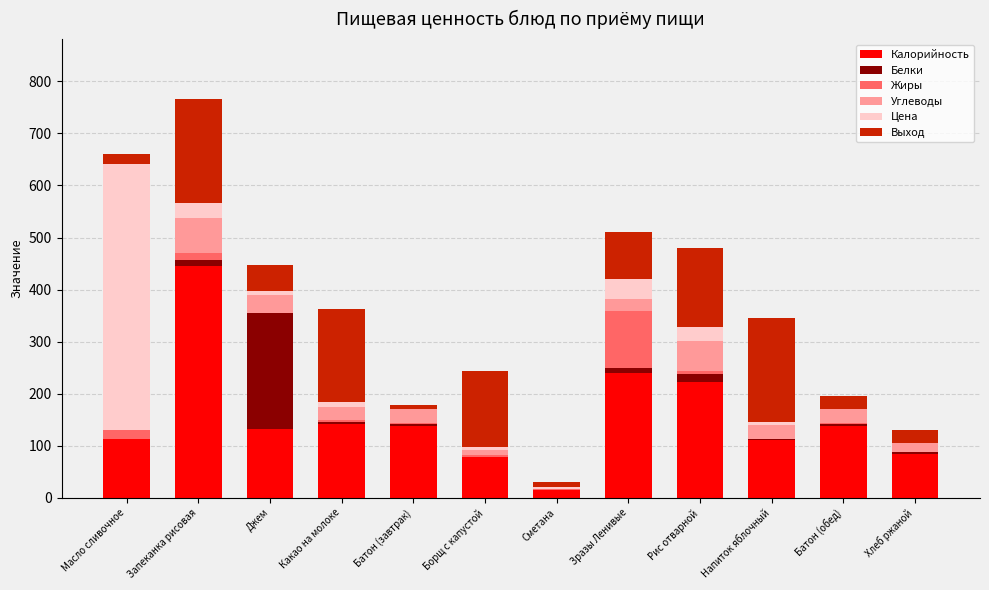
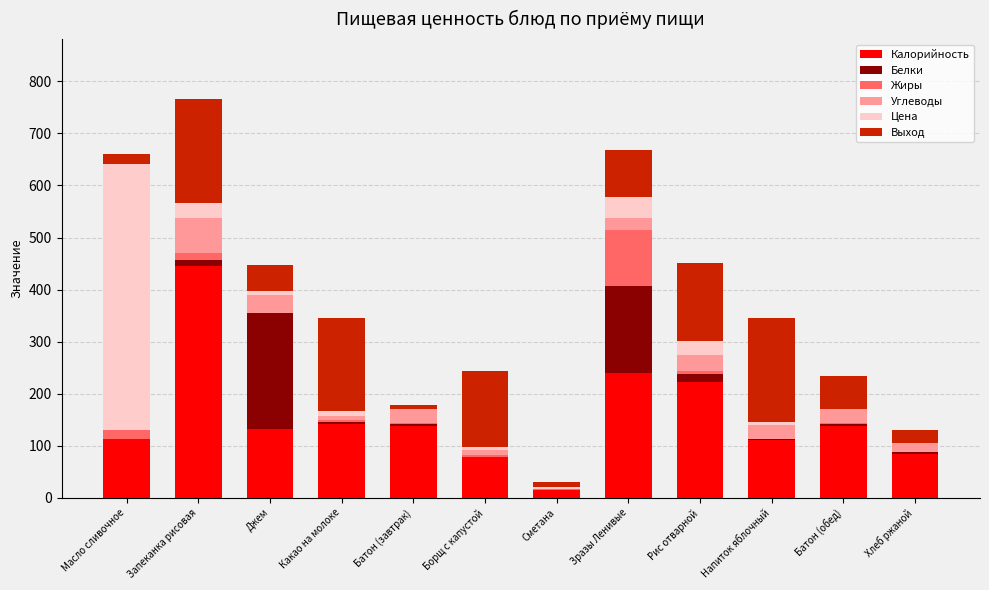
  {
    "Калорийность": {
      "Масло сливочное": 110,
      "Запеканка рисовая": 450,
      "Джем": 130,
      "Какао на молоке": 140,
      "Батон (завтрак)": 140,
      "Борщ с капустой": 80,
      "Сметана": 20,
      "Зразы Ленивые": 240,
      "Рис отварной": 220,
      "Напиток яблочный": 110,
      "Батон (обед)": 140,
      "Хлеб ржаной": 90
    },
    "Белки": {
      "Масло сливочное": 0,
      "Запеканка рисовая": 10,
      "Джем": 220,
      "Сметана": 0,
-     "Зразы Ленивые": 10,
+     "Зразы Ленивые": 170,
      "Рис отварной": 10
    },
    "Жиры": {
      "Масло сливочное": 20,
      "Запеканка рисовая": 20,
      "Джем": 0,
      "Зразы Ленивые": 110,
      "Рис отварной": 10,
      "Напиток яблочный": 0
    },
    "Углеводы": {
      "Масло сливочное": 0,
      "Запеканка рисовая": 70,
      "Джем": 30,
-     "Какао на молоке": 30,
+     "Какао на молоке": 10,
      "Батон (завтрак)": 30,
      "Борщ с капустой": 10,
      "Сметана": 0,
      "Зразы Ленивые": 20,
-     "Рис отварной": 60,
+     "Рис отварной": 30,
      "Напиток яблочный": 30,
      "Батон (обед)": 30,
      "Хлеб ржаной": 20
    },
    "Цена": {
      "Масло сливочное": 510,
      "Запеканка рисовая": 30,
      "Джем": 10,
      "Какао на молоке": 10,
      "Борщ с капустой": 10,
      "Зразы Ленивые": 40,
      "Рис отварной": 30,
      "Напиток яблочный": 10
    },
    "Выход": {
      "Масло сливочное": 20,
      "Запеканка рисовая": 200,
      "Джем": 50,
      "Какао на молоке": 180,
      "Батон (завтрак)": 10,
      "Борщ с капустой": 150,
      "Сметана": 10,
      "Зразы Ленивые": 90,
      "Рис отварной": 150,
      "Напиток яблочный": 200,
-     "Батон (обед)": 30,
+     "Батон (обед)": 60,
      "Хлеб ржаной": 30
    }
  }
